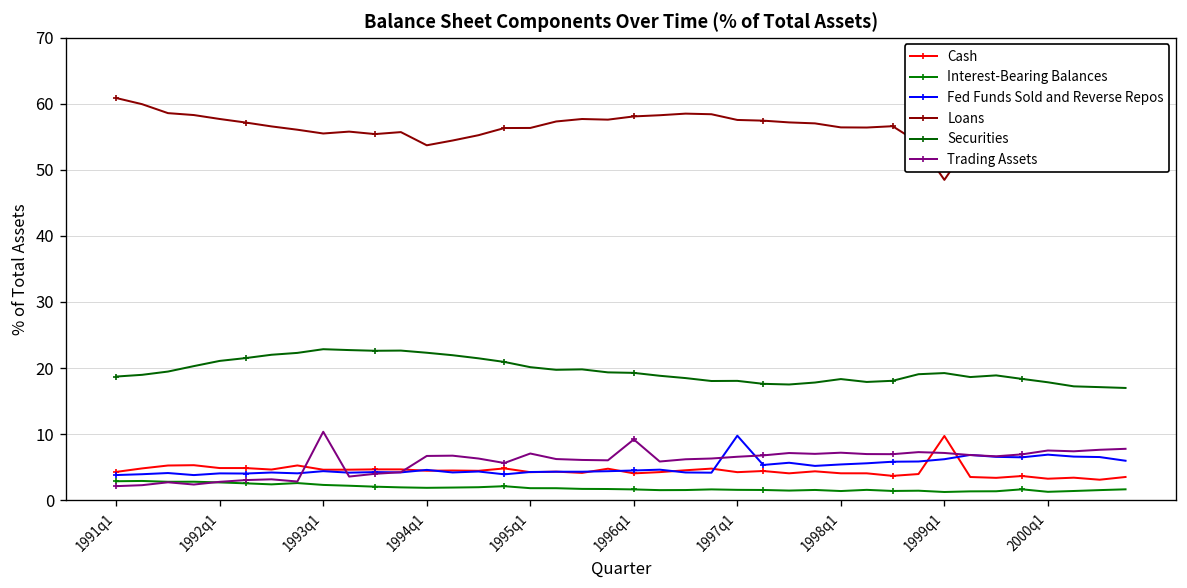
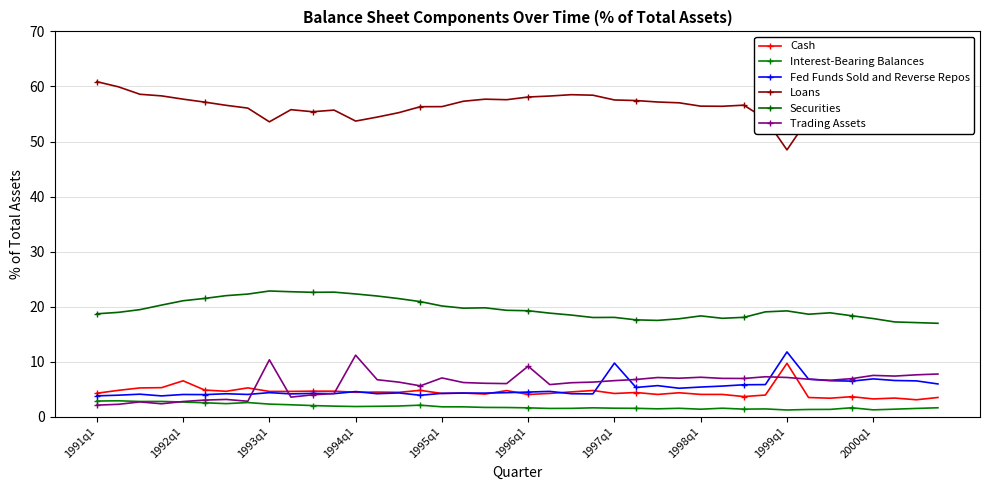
  {
    "Cash": {
      "1991q1": 4,
-     "1992q1": 5,
+     "1992q1": 7,
      "1997q1": 4,
      "1998q1": 4,
      "1999q1": 10,
      "2000q1": 3
    },
    "Fed Funds Sold and Reverse Repos": {
      "1991q1": 4,
      "1992q1": 4,
      "1997q1": 10,
      "1998q1": 5,
-     "1999q1": 6,
+     "1999q1": 12,
      "2000q1": 7
    },
    "Loans": {
      "1991q1": 61,
      "1992q1": 58,
-     "1993q1": 56,
+     "1993q1": 54,
      "1994q1": 54,
      "1995q1": 56,
      "1996q1": 58,
      "1997q1": 58,
      "1998q1": 56,
      "1999q1": 48
    },
    "Trading Assets": {
      "1991q1": 2,
      "1993q1": 10,
-     "1994q1": 7,
+     "1994q1": 11,
      "1995q1": 7,
      "1996q1": 9,
      "1997q1": 7,
      "1998q1": 7,
      "1999q1": 7,
      "2000q1": 8
    }
  }
